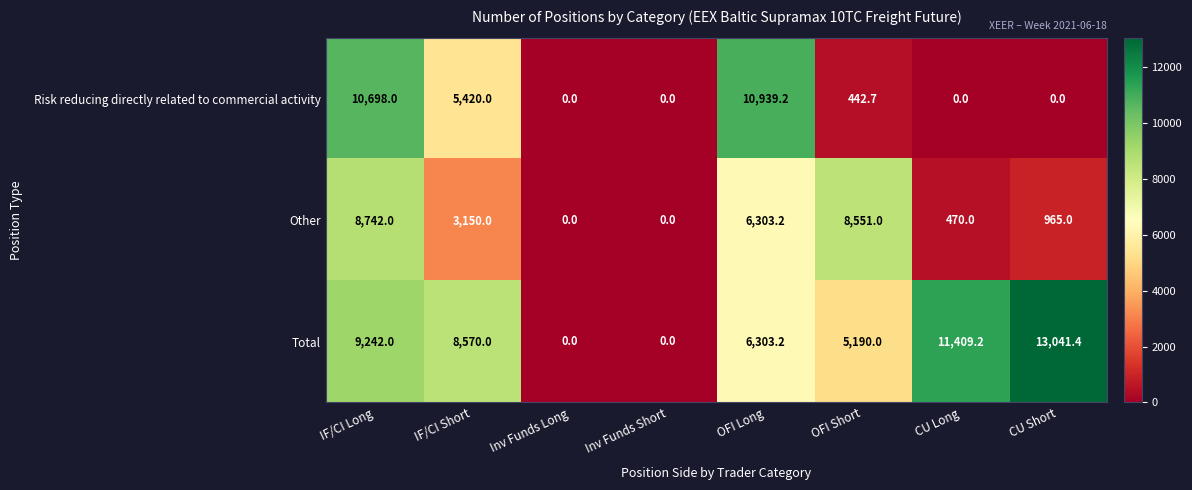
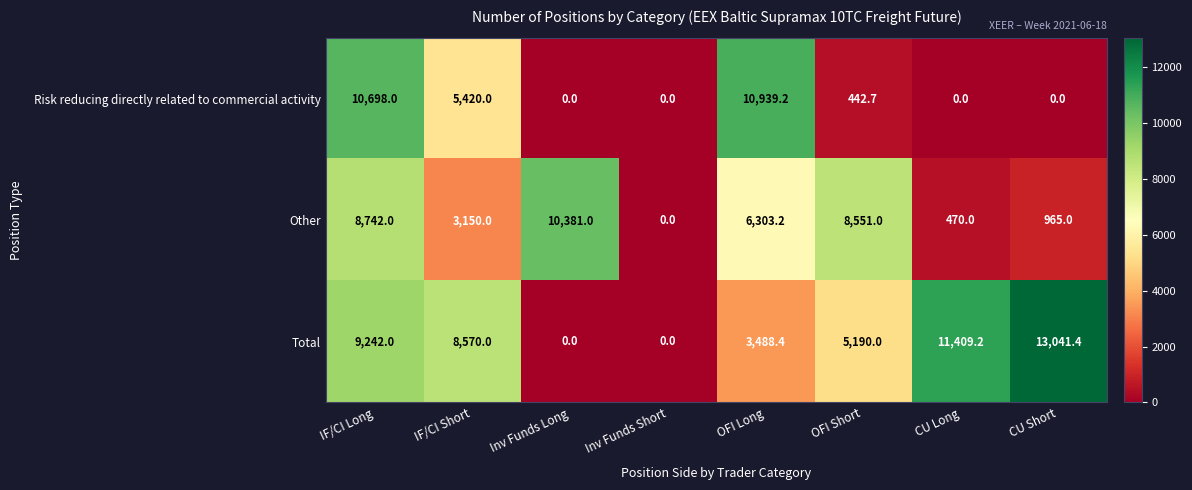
  {
    "Risk reducing directly related to commercial activity": {
      "IF/CI Long": "10,698.0",
      "IF/CI Short": "5,420.0",
      "Inv Funds Long": "0.0",
      "Inv Funds Short": "0.0",
      "OFI Long": "10,939.2",
      "OFI Short": "442.7",
      "CU Long": "0.0",
      "CU Short": "0.0"
    },
    "Other": {
      "IF/CI Long": "8,742.0",
      "IF/CI Short": "3,150.0",
-     "Inv Funds Long": "0.0",
+     "Inv Funds Long": "10,381.0",
      "Inv Funds Short": "0.0",
      "OFI Long": "6,303.2",
      "OFI Short": "8,551.0",
      "CU Long": "470.0",
      "CU Short": "965.0"
    },
    "Total": {
      "IF/CI Long": "9,242.0",
      "IF/CI Short": "8,570.0",
      "Inv Funds Long": "0.0",
      "Inv Funds Short": "0.0",
-     "OFI Long": "6,303.2",
+     "OFI Long": "3,488.4",
      "OFI Short": "5,190.0",
      "CU Long": "11,409.2",
      "CU Short": "13,041.4"
    }
  }
